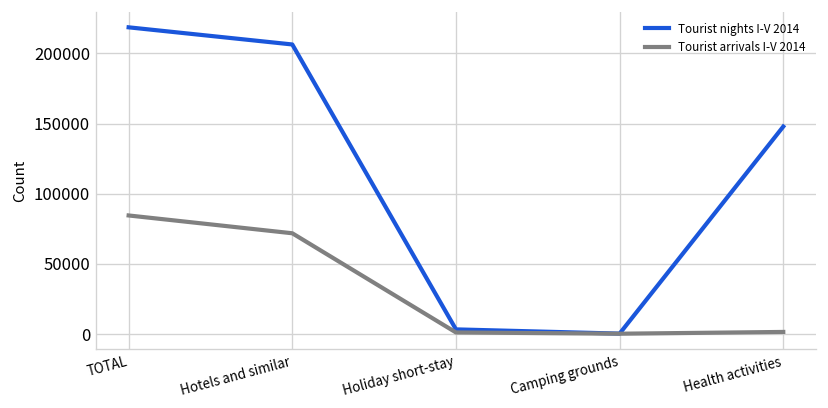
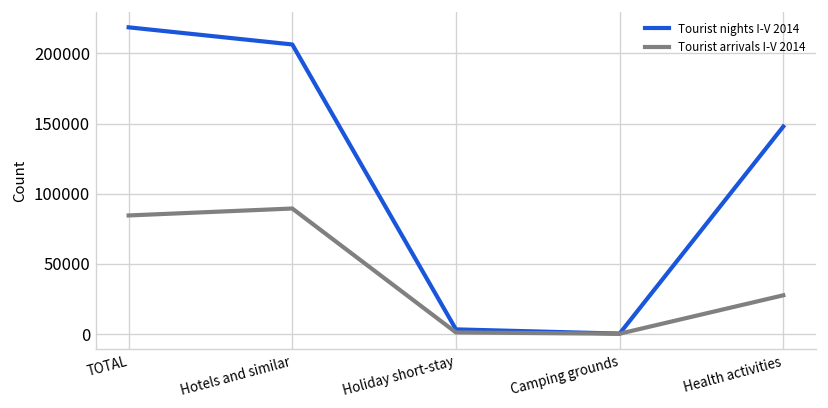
  {
    "Tourist nights I-V 2014": {
      "TOTAL": 219000,
      "Hotels and similar": 206000,
      "Health activities": 148000
    },
    "Tourist arrivals I-V 2014": {
      "TOTAL": 85000,
-     "Hotels and similar": 72000,
-     "Health activities": 2000
+     "Hotels and similar": 89000,
+     "Health activities": 28000
    }
  }
